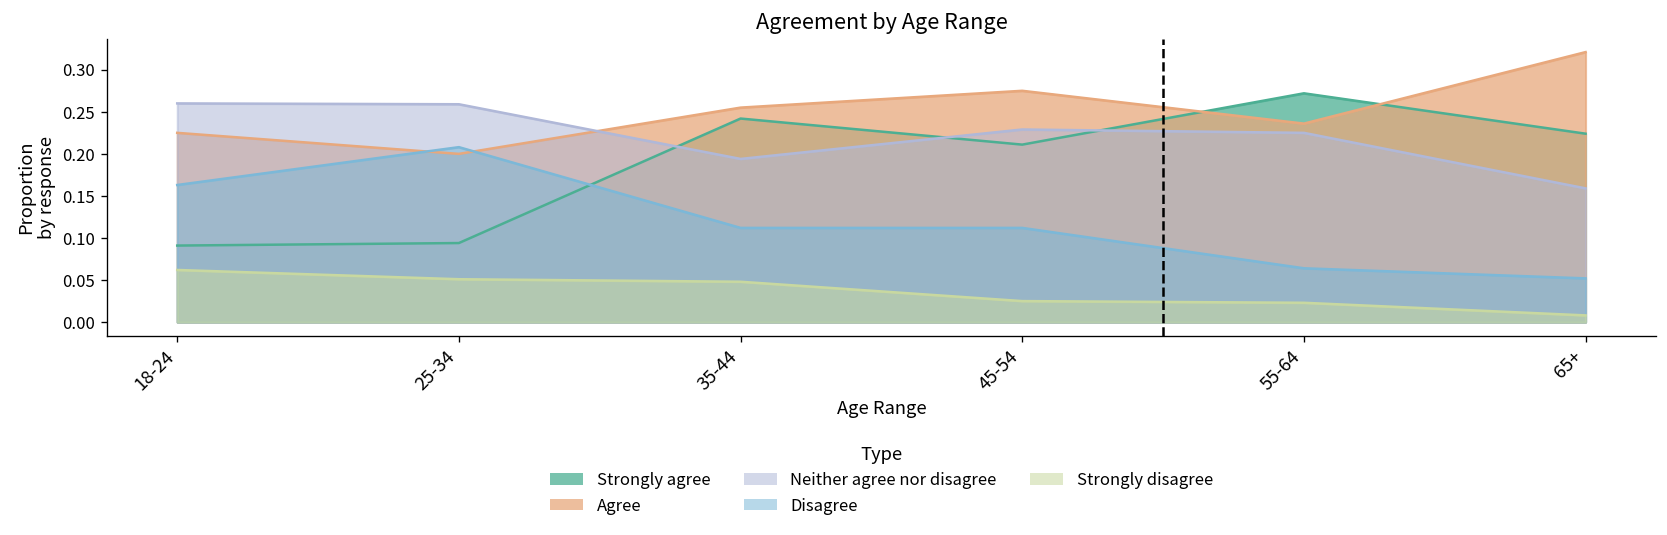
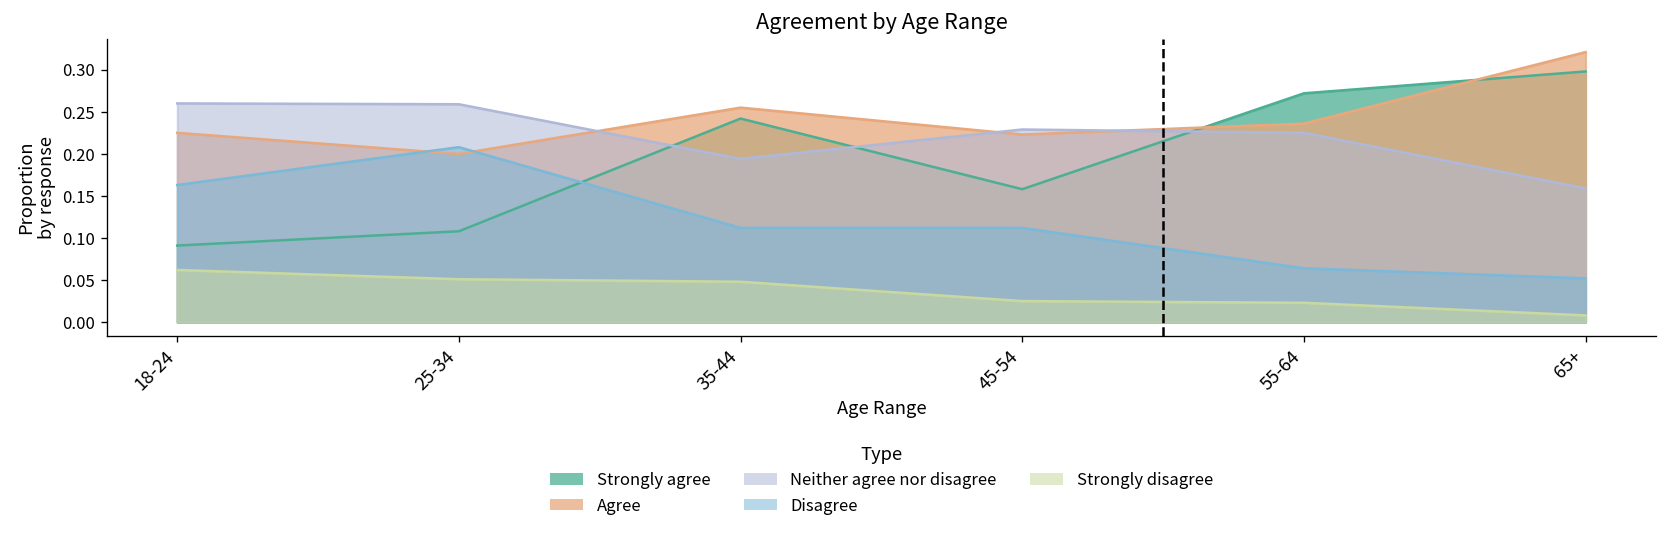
  {
    "Strongly agree": {
      "18-24": 0.09,
-     "25-34": 0.09,
+     "25-34": 0.11,
      "35-44": 0.24,
-     "45-54": 0.21,
+     "45-54": 0.16,
      "55-64": 0.27,
-     "65+": 0.22
+     "65+": 0.30
    },
    "Agree": {
      "18-24": 0.23,
      "25-34": 0.20,
      "35-44": 0.26,
-     "45-54": 0.28,
+     "45-54": 0.22,
      "55-64": 0.24,
      "65+": 0.32
    }
  }
